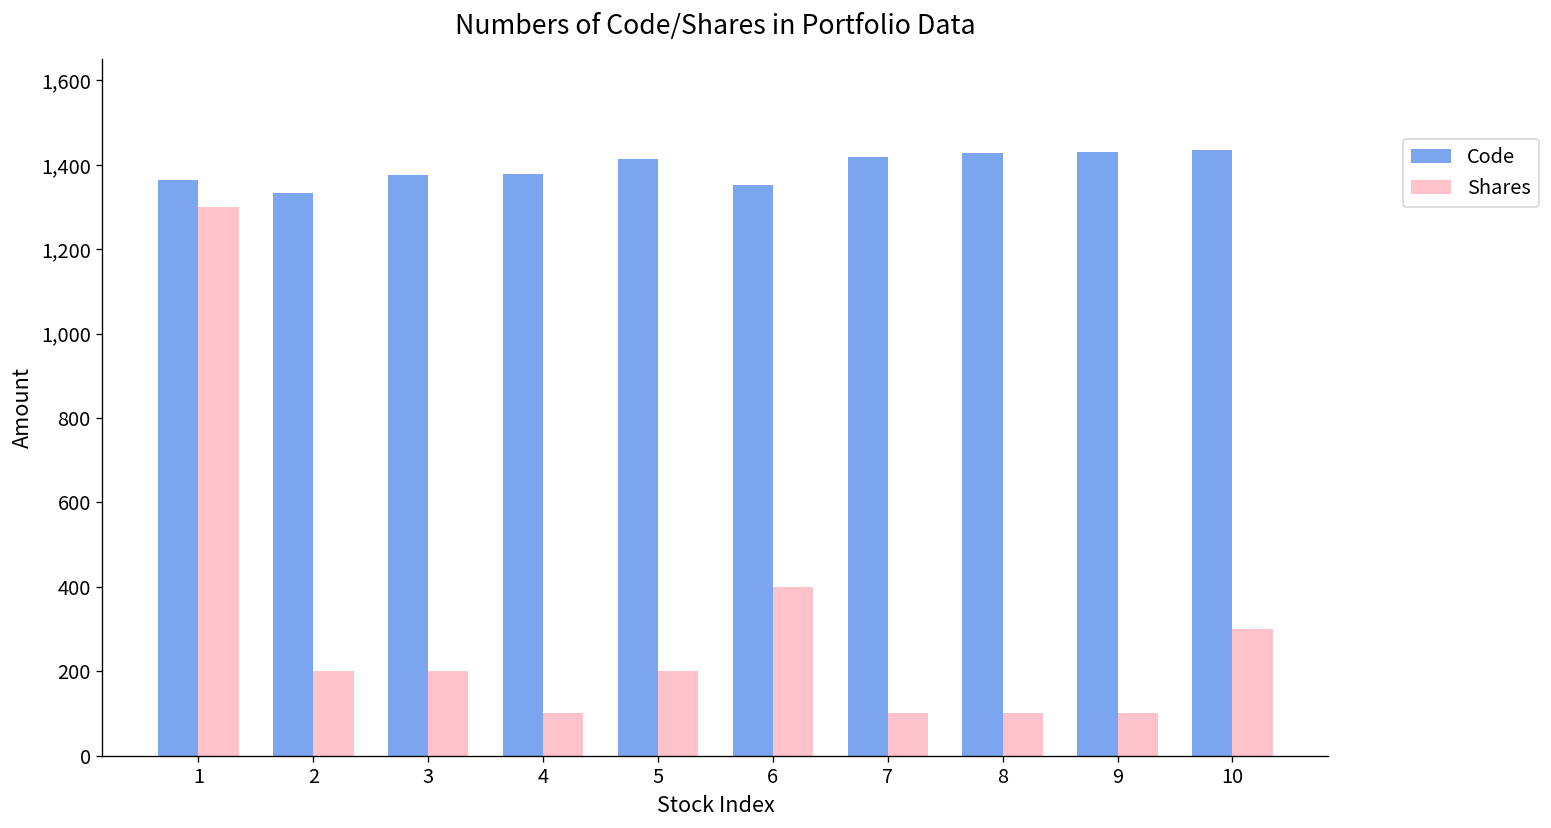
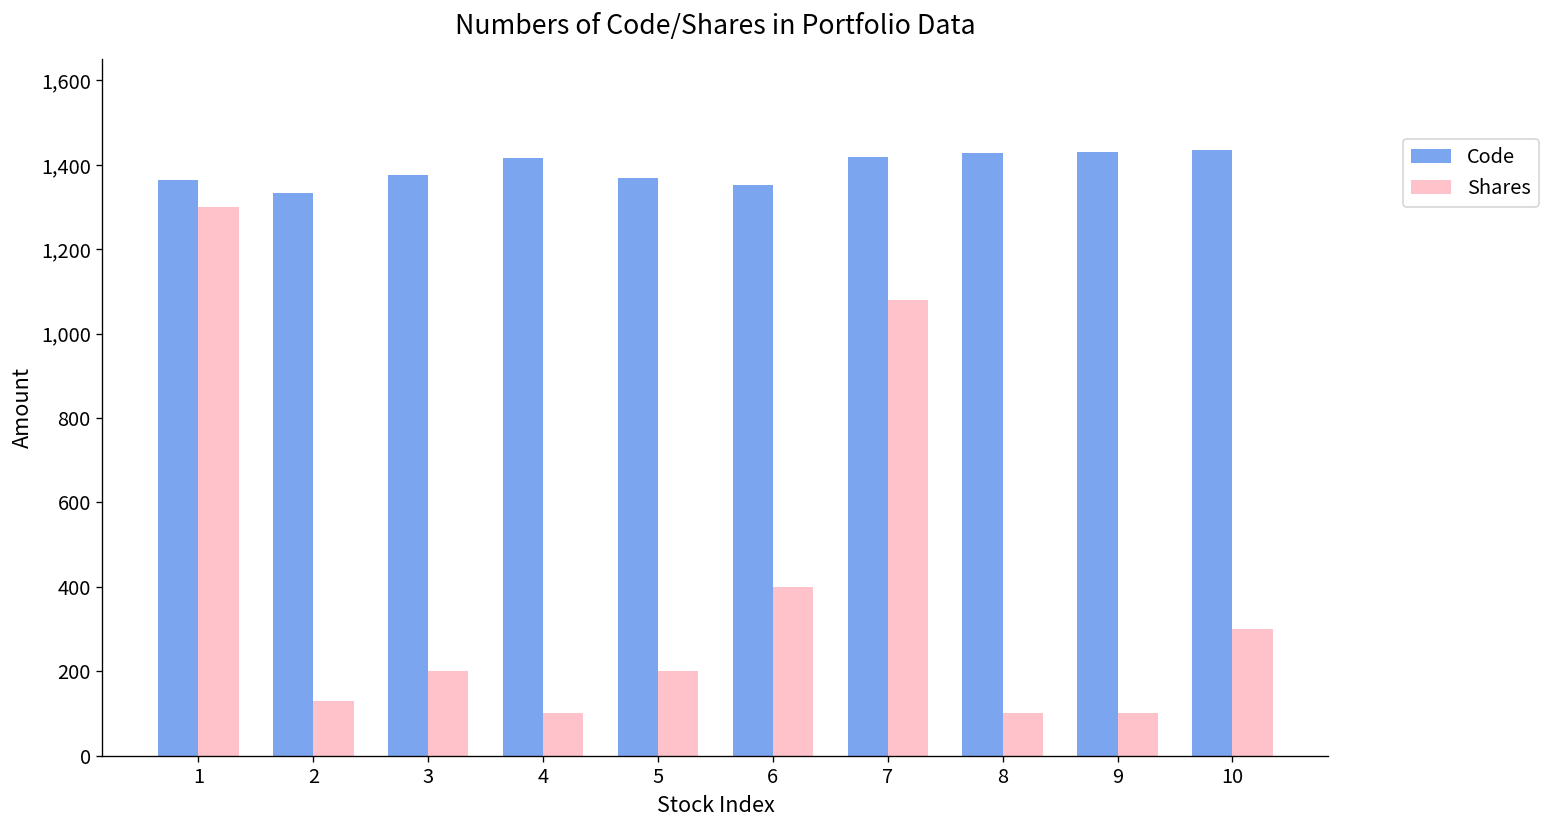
  {
    "Code": {
      "1": "1,360",
      "2": "1,330",
      "3": "1,380",
-     "4": "1,380",
-     "5": "1,410",
+     "4": "1,420",
+     "5": "1,370",
      "6": "1,350",
      "7": "1,420",
      "8": "1,430",
      "9": "1,430",
      "10": "1,440"
    },
    "Shares": {
      "1": "1,300",
-     "2": "200",
+     "2": "130",
      "3": "200",
      "4": "100",
      "5": "200",
      "6": "400",
-     "7": "100",
+     "7": "1,080",
      "8": "100",
      "9": "100",
      "10": "300"
    }
  }
